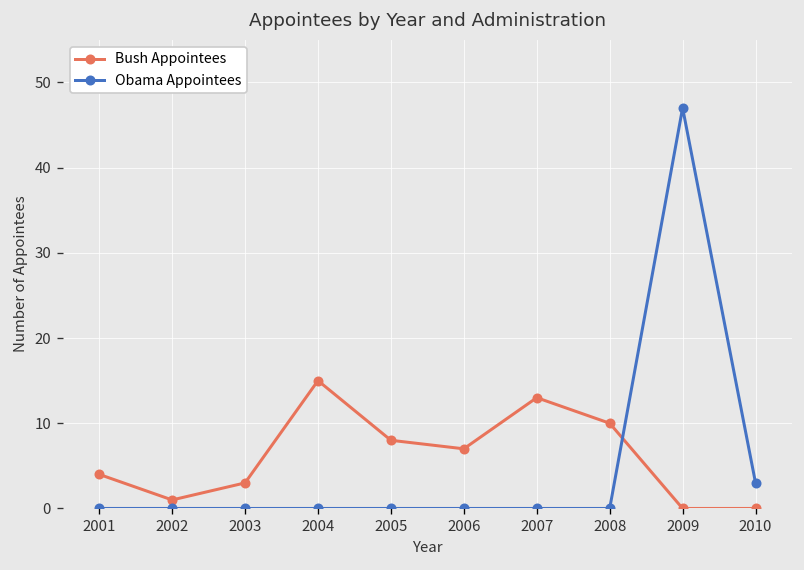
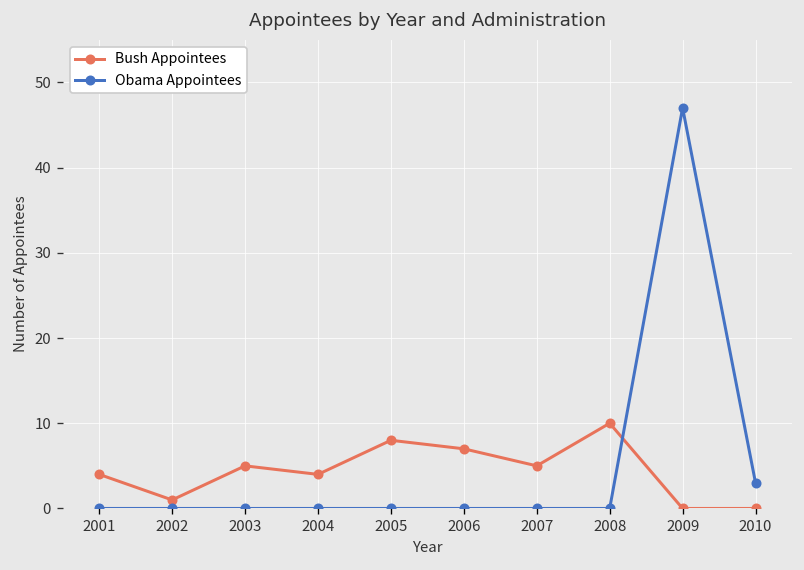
  {
    "Bush Appointees": {
      "2001": 4,
      "2002": 1,
-     "2003": 3,
-     "2004": 15,
+     "2003": 5,
+     "2004": 4,
      "2005": 8,
      "2006": 7,
-     "2007": 13,
+     "2007": 5,
      "2008": 10,
      "2009": 0,
      "2010": 0
    },
    "Obama Appointees": {
      "2001": 0,
      "2002": 0,
      "2003": 0,
      "2004": 0,
      "2005": 0,
      "2006": 0,
      "2007": 0,
      "2008": 0,
      "2009": 47,
      "2010": 3
    }
  }
